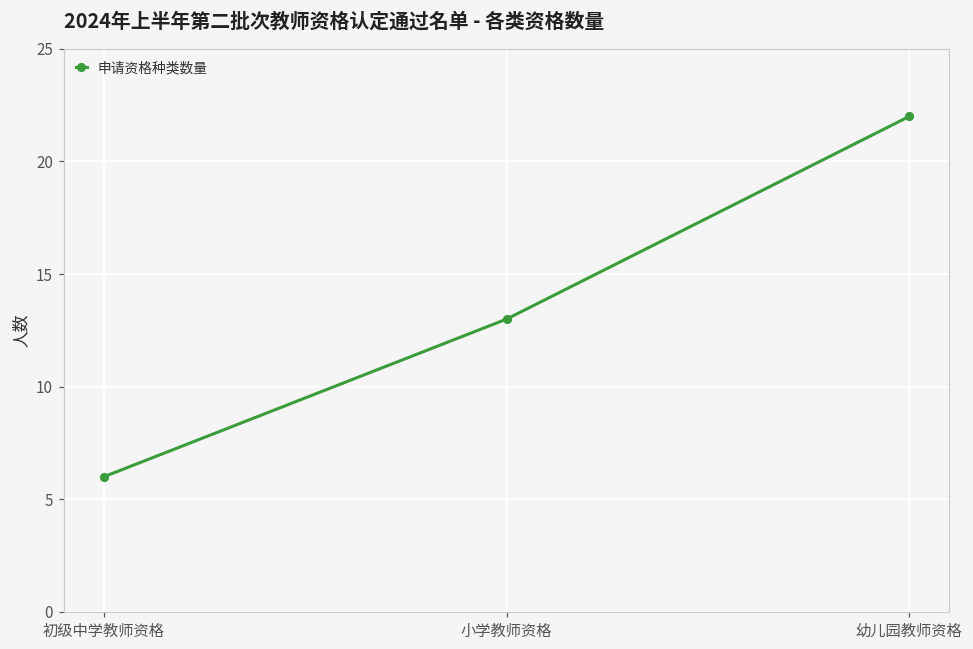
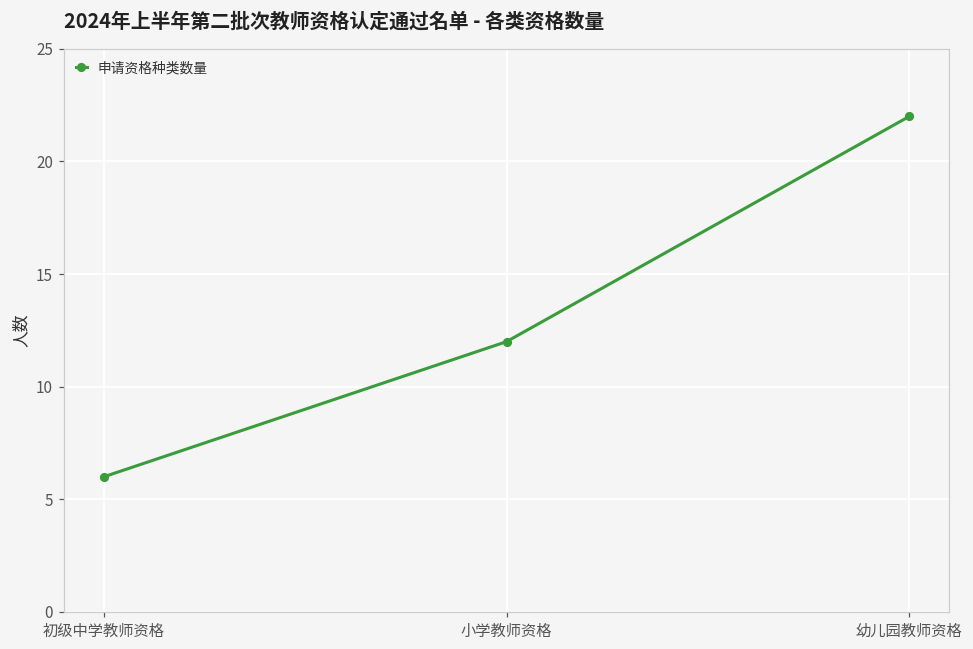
  {
    "初级中学教师资格": 6,
-   "小学教师资格": 13,
+   "小学教师资格": 12,
    "幼儿园教师资格": 22
  }
